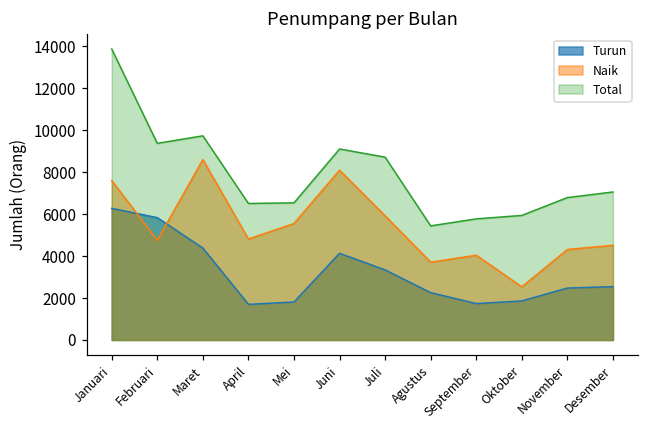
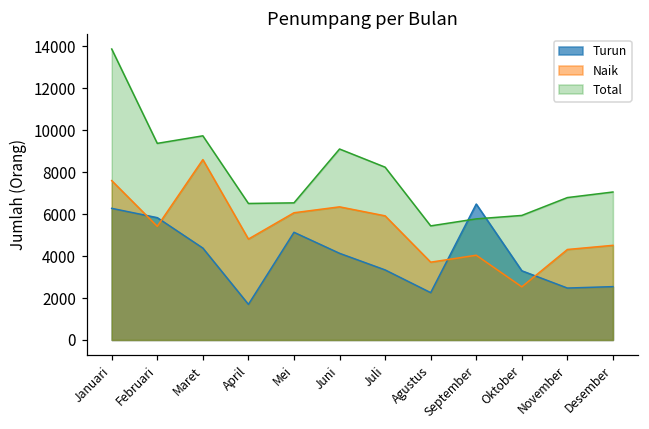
  {
    "Turun": {
      "Januari": 6300,
      "Februari": 5800,
      "Maret": 4400,
      "April": 1700,
-     "Mei": 1800,
+     "Mei": 5100,
      "Juni": 4100,
      "Juli": 3300,
      "Agustus": 2300,
-     "September": 1700,
-     "Oktober": 1900,
+     "September": 6500,
+     "Oktober": 3300,
      "November": 2500,
      "Desember": 2500
    },
    "Naik": {
      "Januari": 7600,
-     "Februari": 4800,
+     "Februari": 5400,
      "Maret": 8600,
      "April": 4800,
-     "Mei": 5600,
-     "Juni": 8100,
+     "Mei": 6100,
+     "Juni": 6400,
      "Juli": 5900,
      "Agustus": 3700,
      "September": 4000,
      "Oktober": 2500,
      "November": 4300,
      "Desember": 4500
    },
    "Total": {
      "Januari": 13900,
      "Februari": 9400,
      "Maret": 9700,
      "April": 6500,
      "Mei": 6500,
      "Juni": 9100,
-     "Juli": 8700,
+     "Juli": 8200,
      "Agustus": 5400,
      "September": 5800,
      "Oktober": 5900,
      "November": 6800,
      "Desember": 7100
    }
  }
